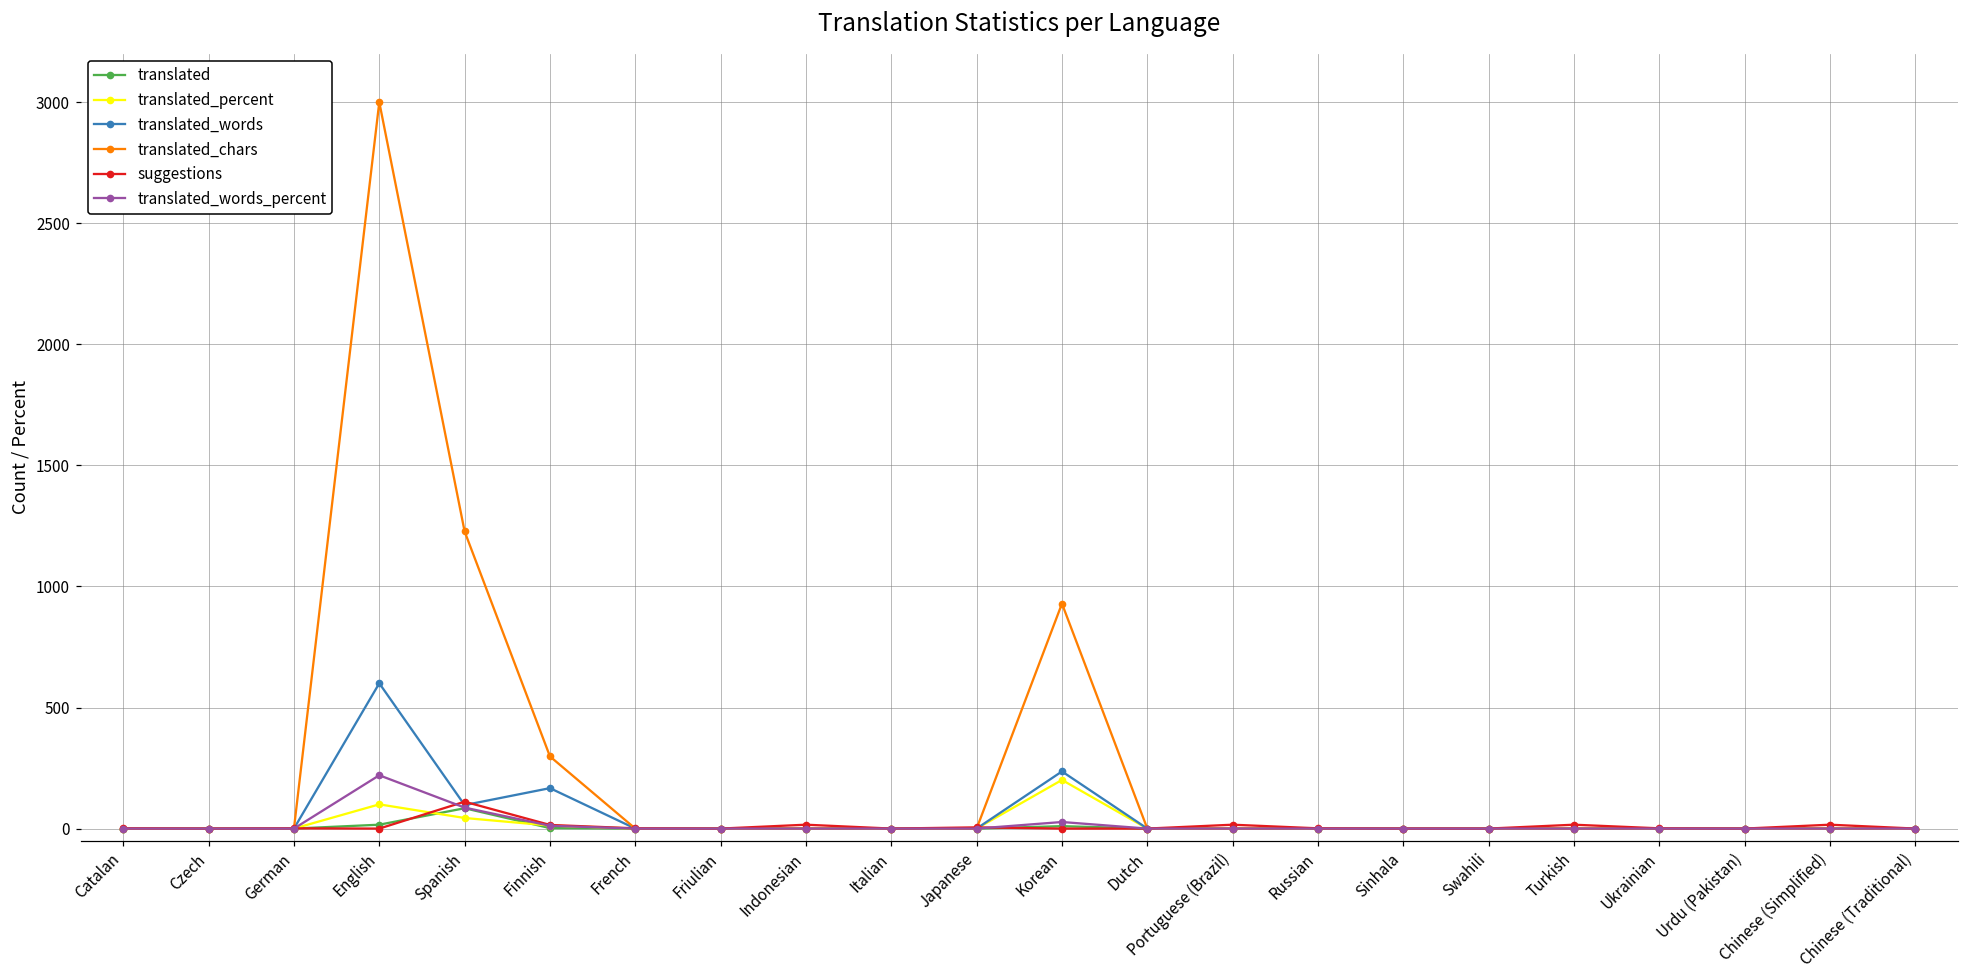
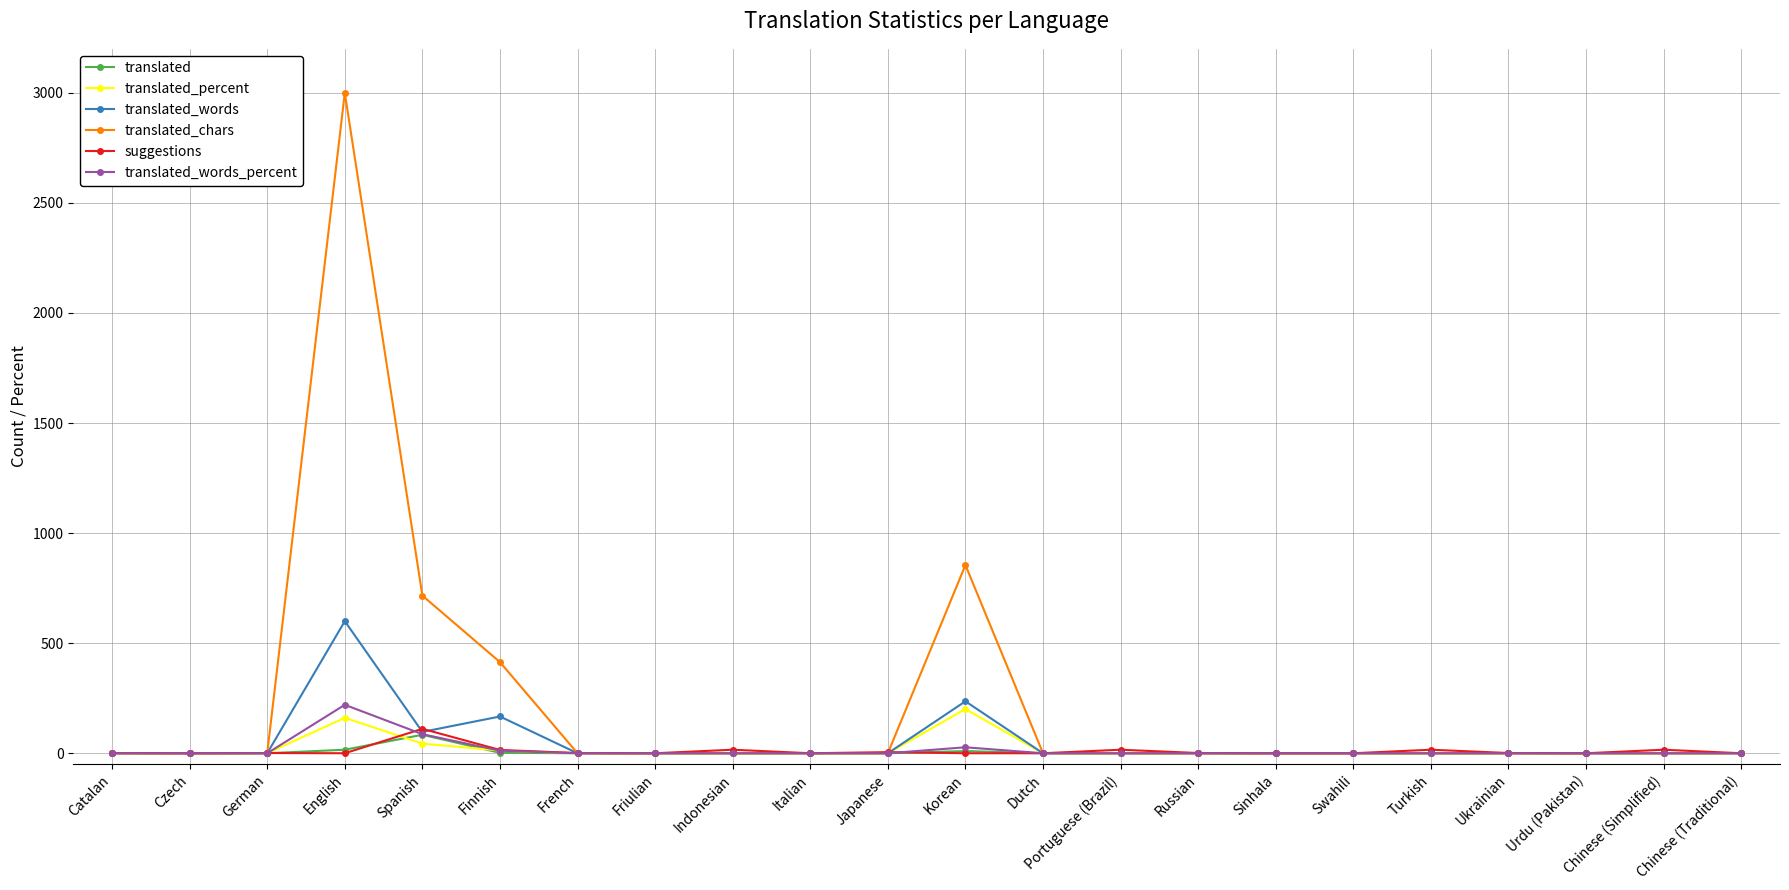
  {
    "translated": {
      "English": 20
    },
    "translated_percent": {
-     "English": 100,
+     "English": 160,
      "Spanish": 40,
      "Korean": 200
    },
    "translated_words": {
      "English": 600,
      "Finnish": 170,
      "Korean": 240
    },
    "translated_chars": {
      "English": 3000,
-     "Spanish": 1230,
-     "Finnish": 300,
-     "Korean": 930
+     "Spanish": 720,
+     "Finnish": 410,
+     "Korean": 860
    },
    "suggestions": {
      "English": 0,
      "Spanish": 110,
      "Indonesian": 20,
      "Portuguese (Brazil)": 20,
      "Turkish": 20,
      "Chinese (Simplified)": 20
    },
    "translated_words_percent": {
      "English": 220,
      "Korean": 30
    }
  }
